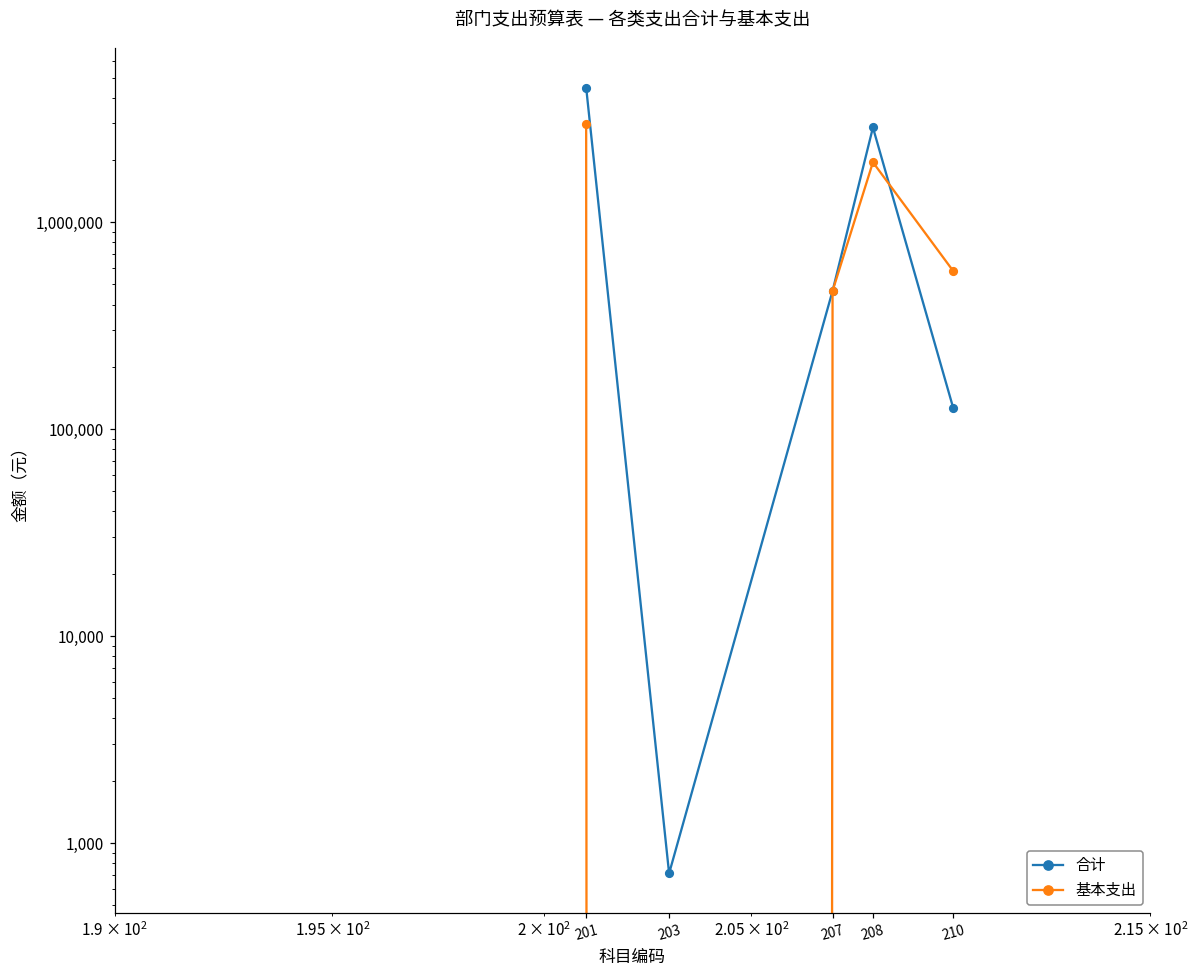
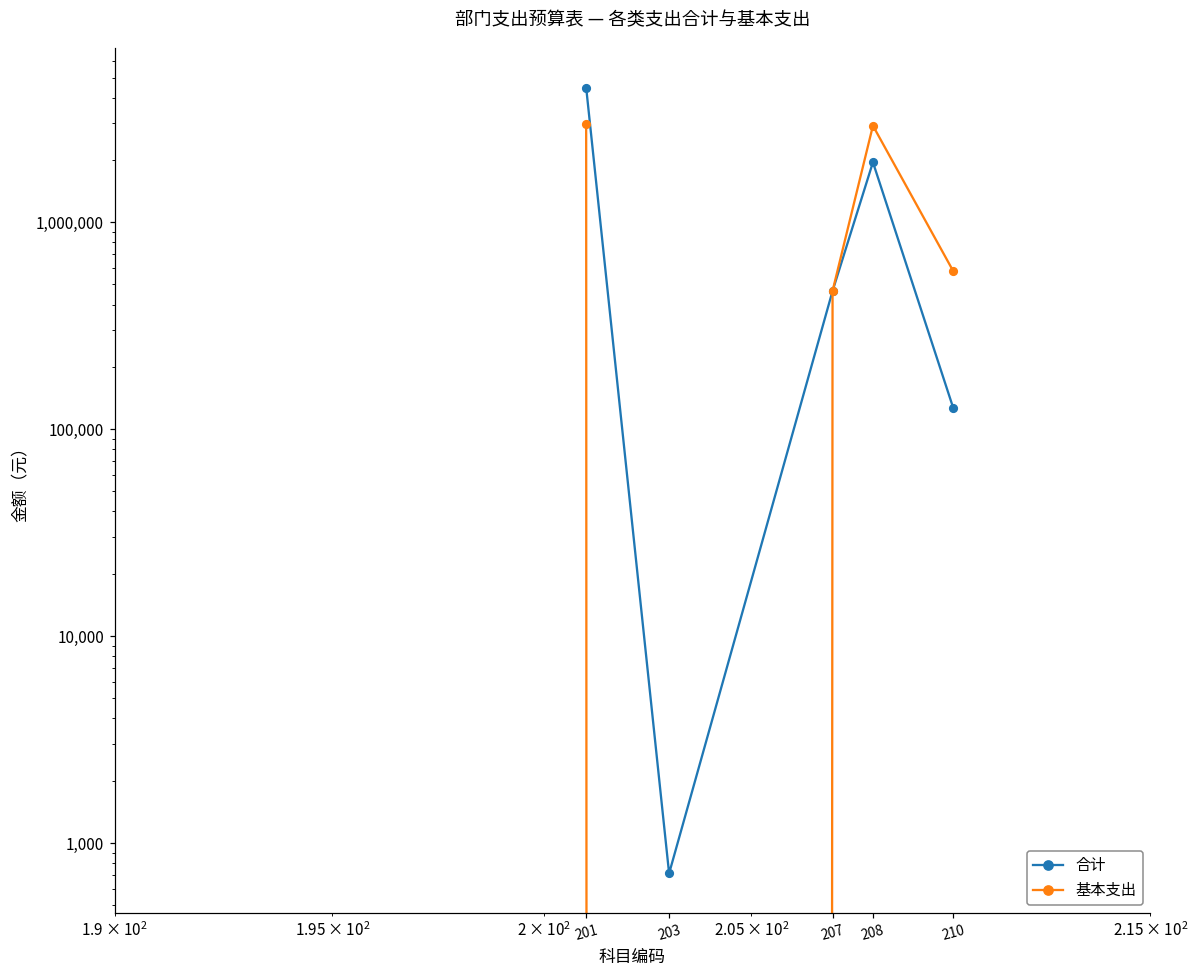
  {
    "合计": {
      "201": "4,500,000",
      "203": "710",
-     "208": "2,900,000",
+     "208": "1,900,000",
      "210": "130,000"
    },
    "基本支出": {
      "201": "3,000,000",
-     "208": "1,900,000",
+     "208": "2,900,000",
      "210": "580,000"
    }
  }
